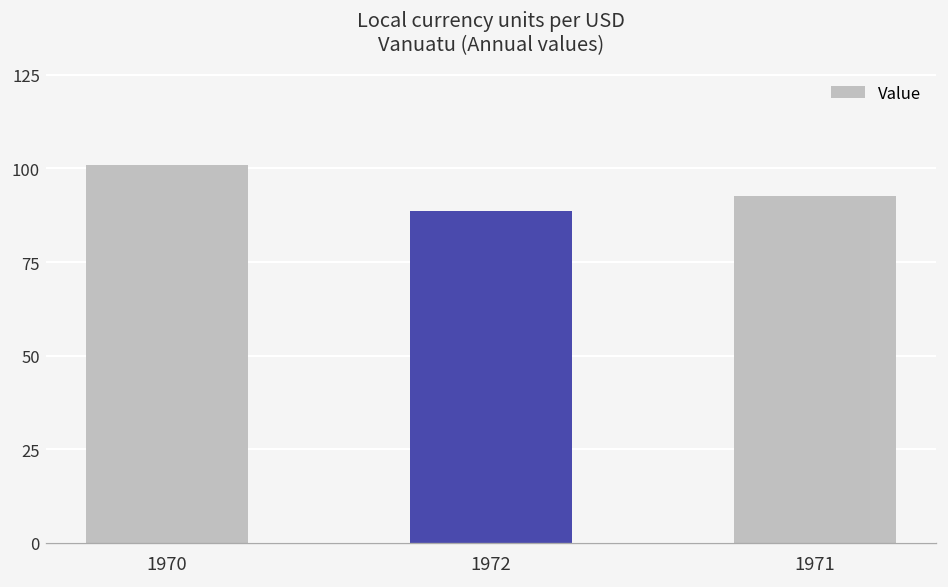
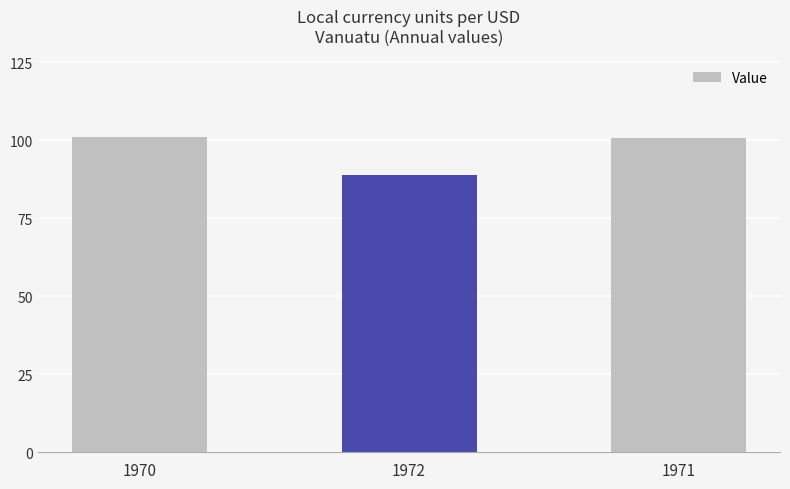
  {
    "1970": 101,
    "1972": 89,
-   "1971": 93
+   "1971": 101
  }
